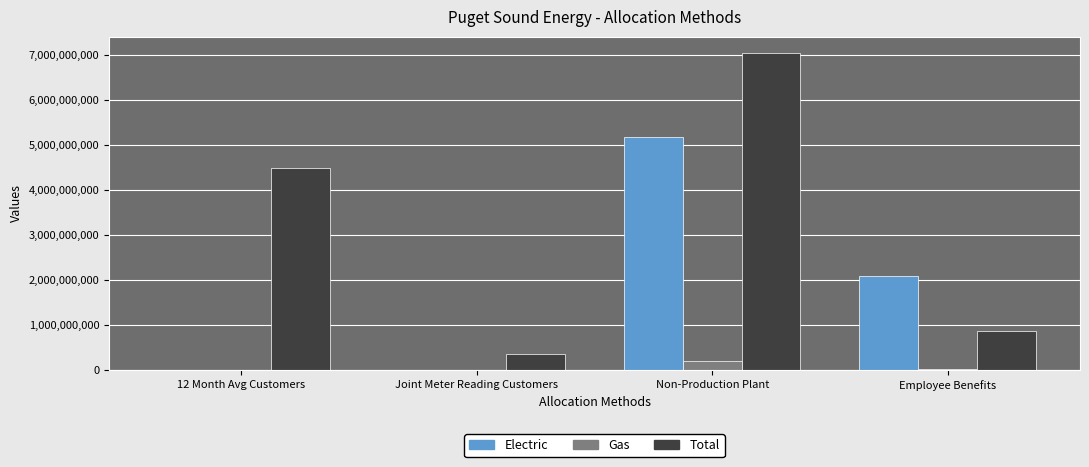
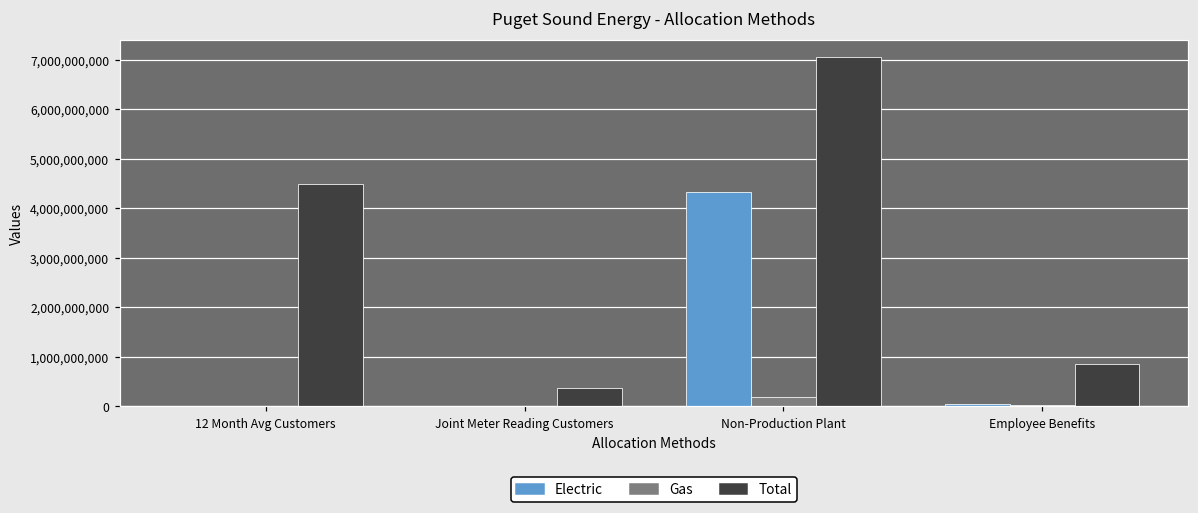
  {
    "Electric": {
-     "Non-Production Plant": "5,200,000,000",
-     "Employee Benefits": "2,100,000,000"
+     "Non-Production Plant": "4,300,000,000",
+     "Employee Benefits": "100,000,000"
    },
    "Gas": {
      "Non-Production Plant": "200,000,000"
    },
    "Total": {
      "12 Month Avg Customers": "4,500,000,000",
      "Joint Meter Reading Customers": "400,000,000",
      "Non-Production Plant": "7,100,000,000",
      "Employee Benefits": "900,000,000"
    }
  }
